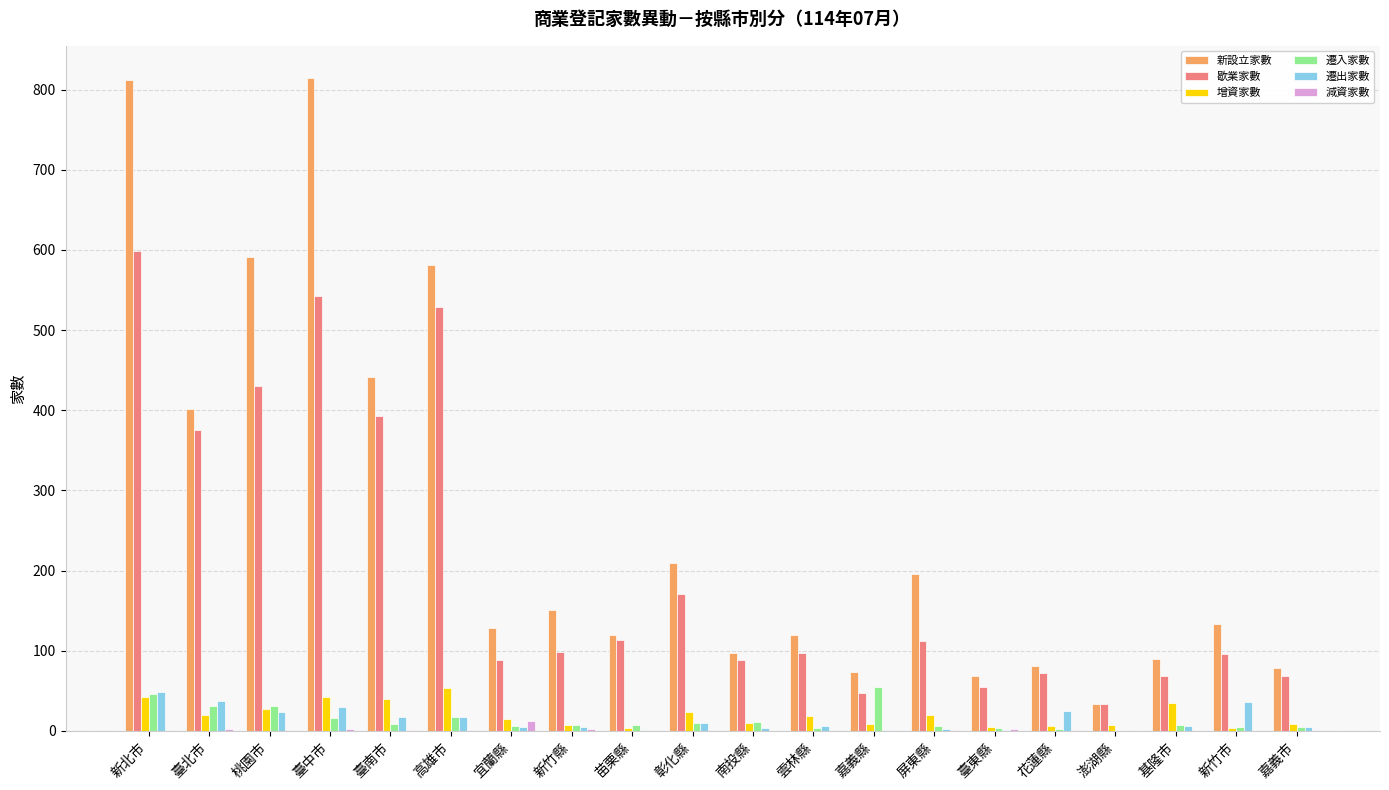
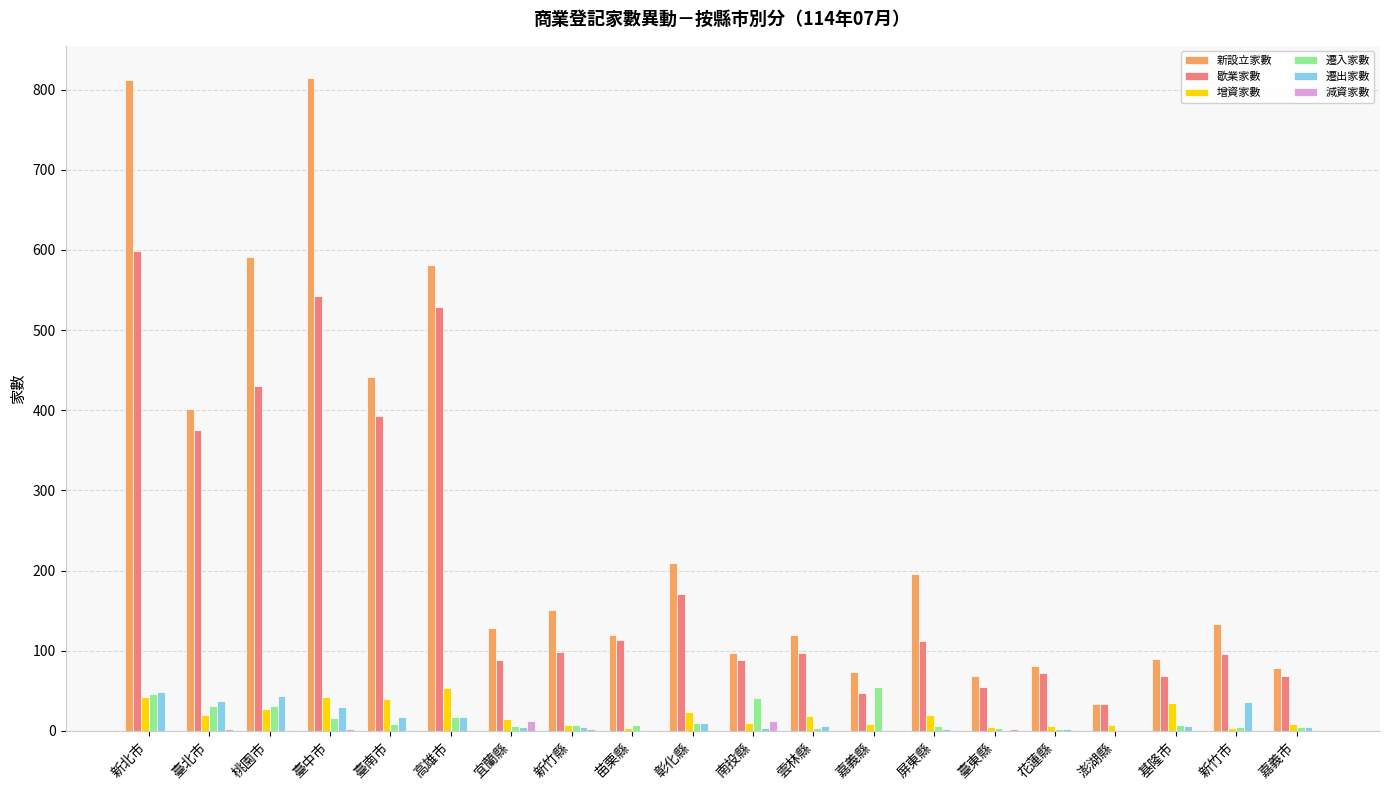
  {
    "增資家數": {
      "新北市": 40,
      "臺北市": 20,
      "桃園市": 30,
      "臺中市": 40,
      "臺南市": 40,
      "高雄市": 50,
      "宜蘭縣": 20,
      "新竹縣": 10,
      "苗栗縣": 0,
      "彰化縣": 20,
      "南投縣": 10,
      "雲林縣": 20,
      "嘉義縣": 10,
      "屏東縣": 20,
      "臺東縣": 10,
      "花蓮縣": 10,
      "澎湖縣": 10,
      "基隆市": 40,
      "新竹市": 0,
      "嘉義市": 10
    },
    "遷入家數": {
      "新北市": 50,
      "臺北市": 30,
      "桃園市": 30,
      "臺中市": 20,
      "臺南市": 10,
      "高雄市": 20,
      "宜蘭縣": 10,
      "新竹縣": 10,
      "苗栗縣": 10,
      "彰化縣": 10,
-     "南投縣": 10,
+     "南投縣": 40,
      "雲林縣": 0,
      "嘉義縣": 60,
      "屏東縣": 10,
      "臺東縣": 0,
      "澎湖縣": 0,
      "基隆市": 10,
      "新竹市": 10,
      "嘉義市": 10
    },
    "遷出家數": {
      "新北市": 50,
      "臺北市": 40,
-     "桃園市": 20,
+     "桃園市": 40,
      "臺中市": 30,
      "臺南市": 20,
      "高雄市": 20,
      "宜蘭縣": 10,
      "新竹縣": 10,
      "彰化縣": 10,
      "南投縣": 0,
      "雲林縣": 10,
-     "花蓮縣": 30,
+     "花蓮縣": 0,
      "澎湖縣": 0,
      "基隆市": 10,
      "新竹市": 40,
      "嘉義市": 10
    },
    "減資家數": {
      "新北市": 0,
      "宜蘭縣": 10,
      "苗栗縣": 0,
-     "南投縣": 0,
+     "南投縣": 10,
      "雲林縣": 0,
      "澎湖縣": 0,
      "基隆市": 0,
      "新竹市": 0
    }
  }
